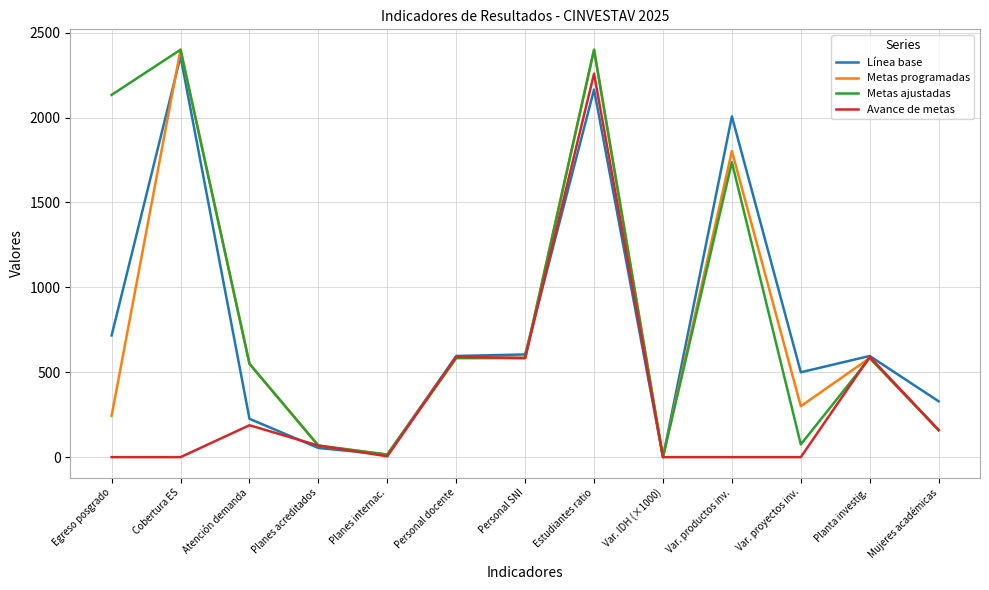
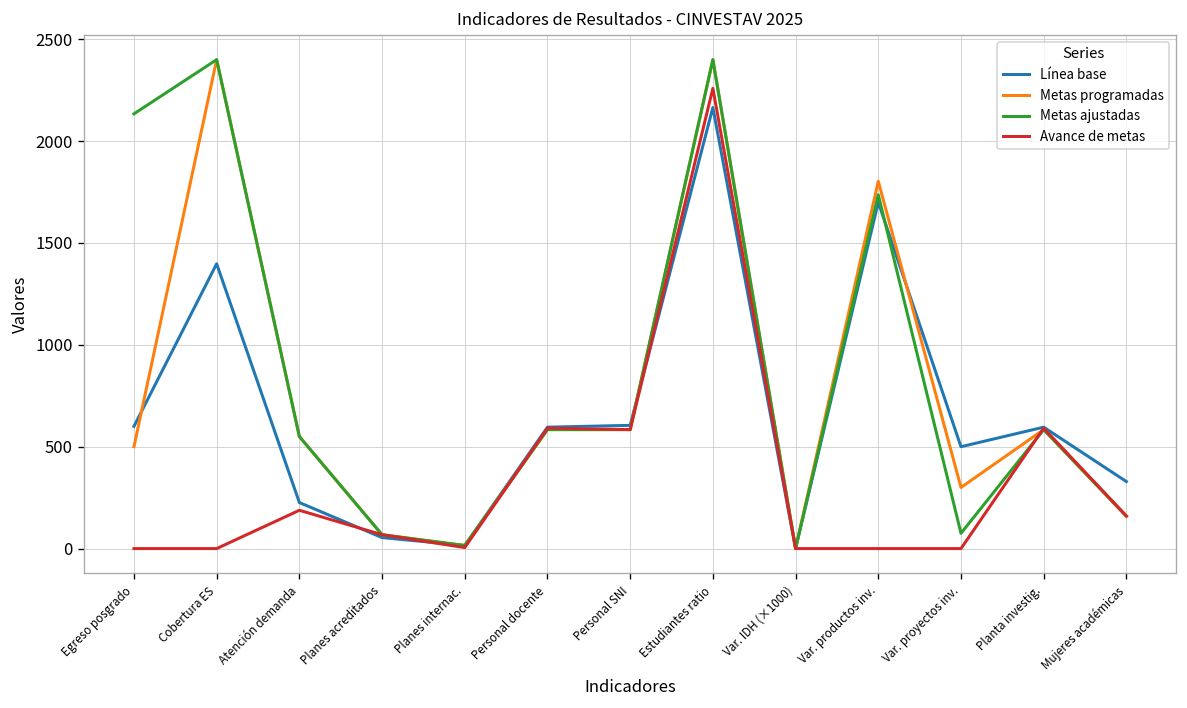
  {
    "Línea base": {
-     "Egreso posgrado": 720,
-     "Cobertura ES": 2360,
+     "Egreso posgrado": 600,
+     "Cobertura ES": 1400,
      "Atención demanda": 230,
      "Personal SNI": 610,
      "Estudiantes ratio": 2170,
-     "Var. productos inv.": 2010,
+     "Var. productos inv.": 1700,
      "Var. proyectos inv.": 500,
      "Mujeres académicas": 330
    },
    "Metas programadas": {
-     "Egreso posgrado": 240,
+     "Egreso posgrado": 500,
      "Var. productos inv.": 1800,
      "Var. proyectos inv.": 300
    },
    "Metas ajustadas": {
      "Egreso posgrado": 2130,
      "Var. productos inv.": 1740,
      "Var. proyectos inv.": 80
    },
    "Avance de metas": {
      "Egreso posgrado": 0,
      "Cobertura ES": 0,
      "Atención demanda": 190,
      "Estudiantes ratio": 2260,
      "Var. productos inv.": 0,
      "Var. proyectos inv.": 0
    }
  }
